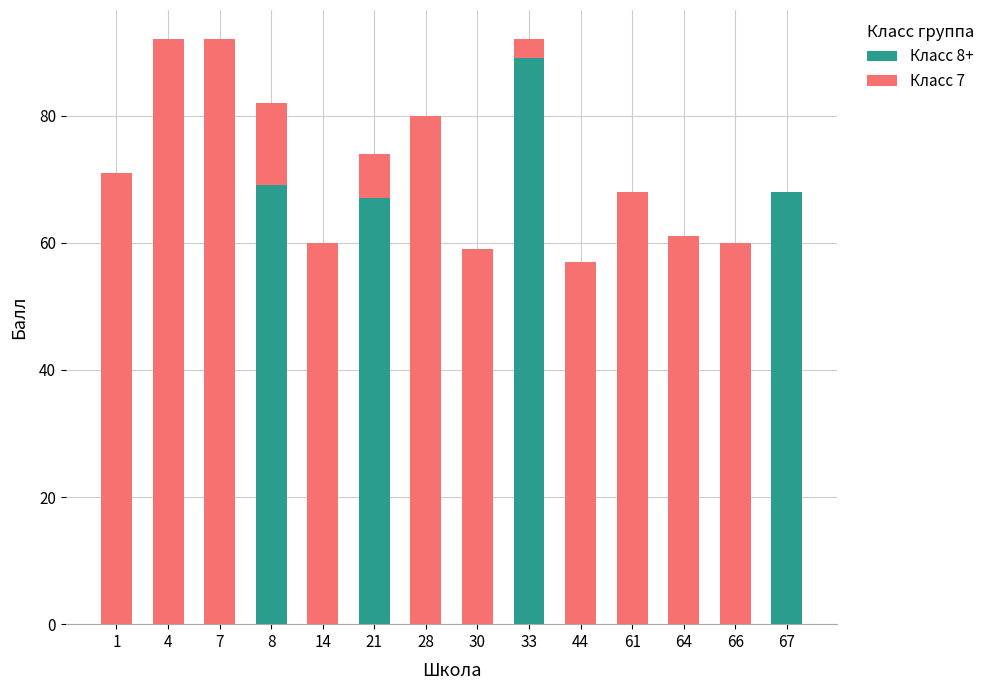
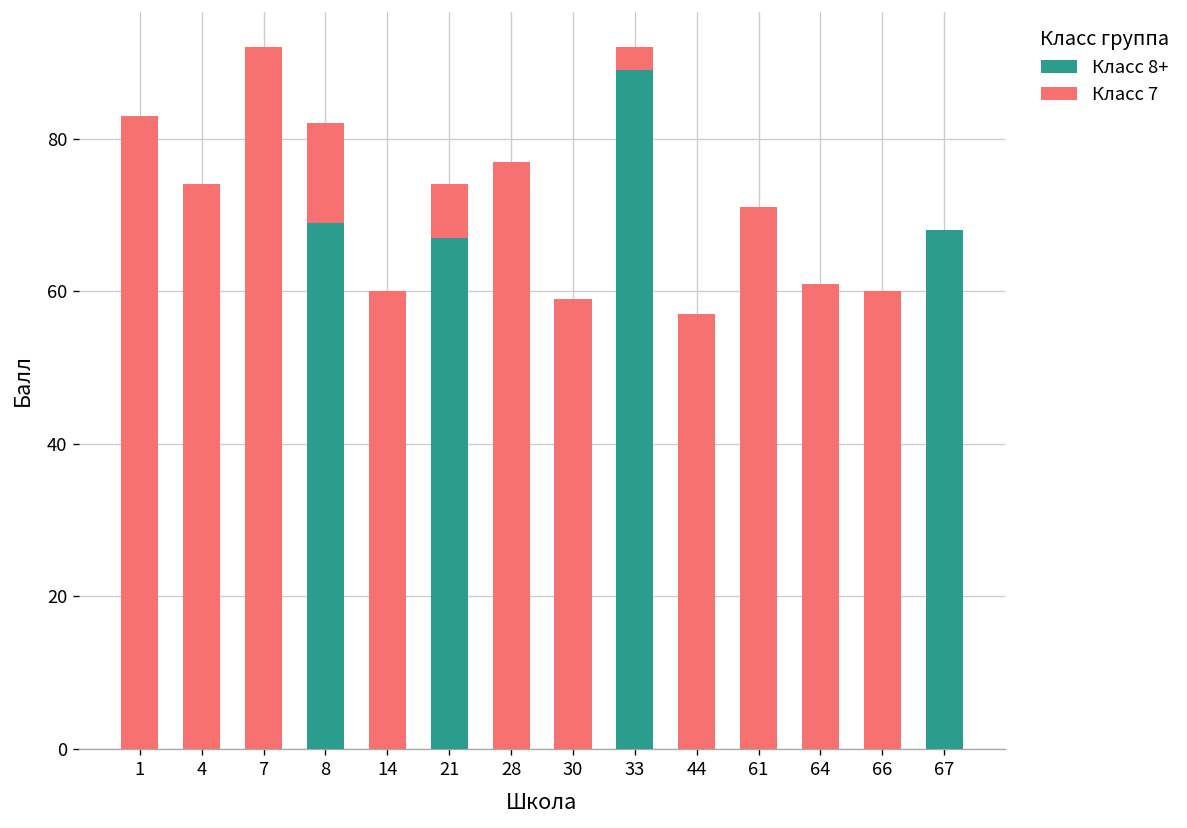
  {
    "Класс 8+": {
      "1": 0,
      "4": 0,
      "7": 0,
      "8": 69,
      "14": 0,
      "21": 67,
      "28": 0,
      "30": 0,
      "33": 89,
      "44": 0,
      "61": 0,
      "64": 0,
      "66": 0,
      "67": 68
    },
    "Класс 7": {
-     "1": 71,
-     "4": 92,
-     "28": 80,
-     "61": 68
+     "1": 83,
+     "4": 74,
+     "28": 77,
+     "61": 71
    }
  }
